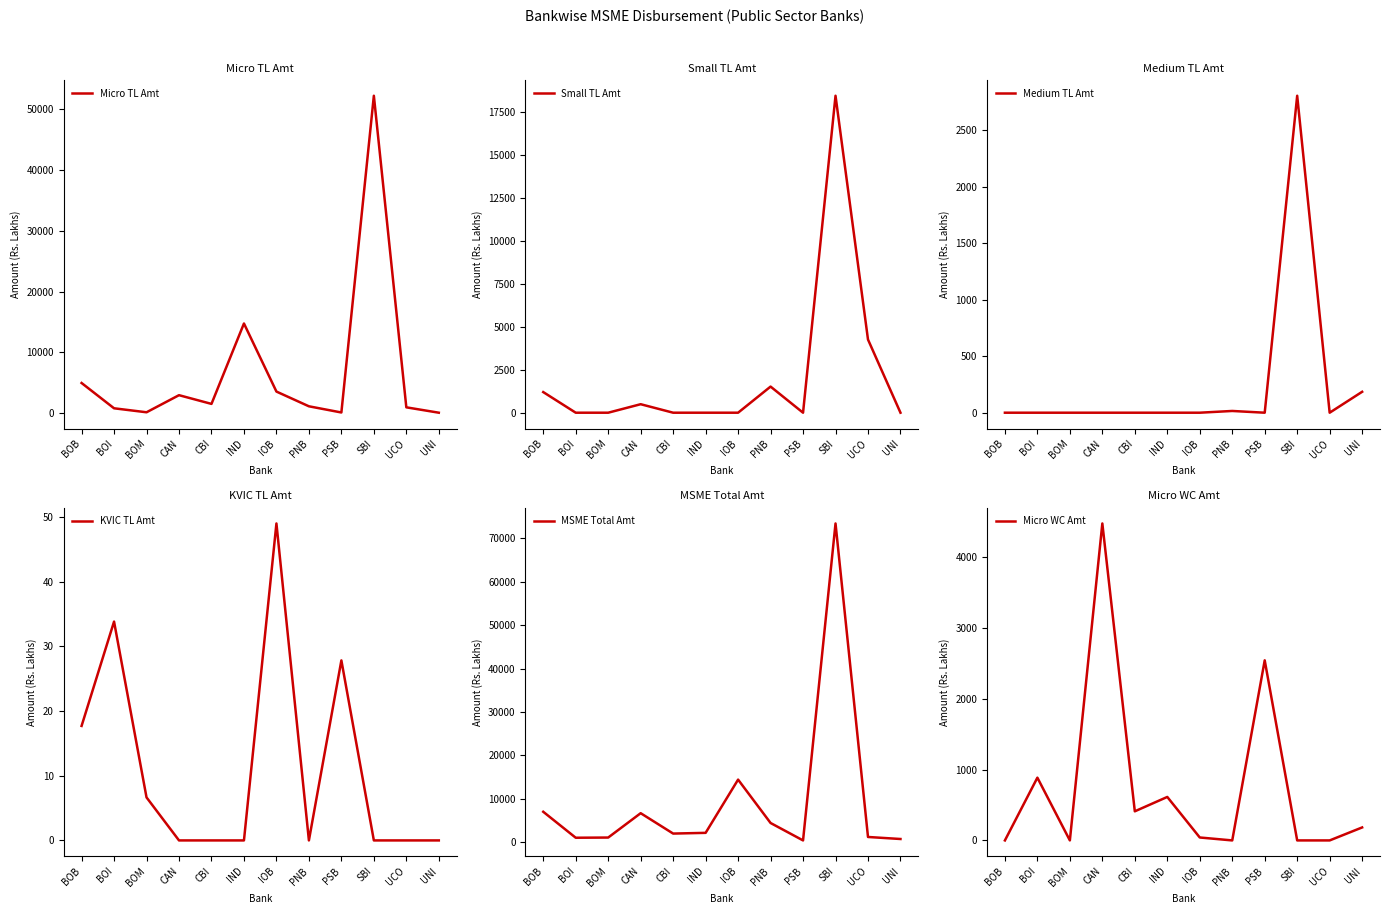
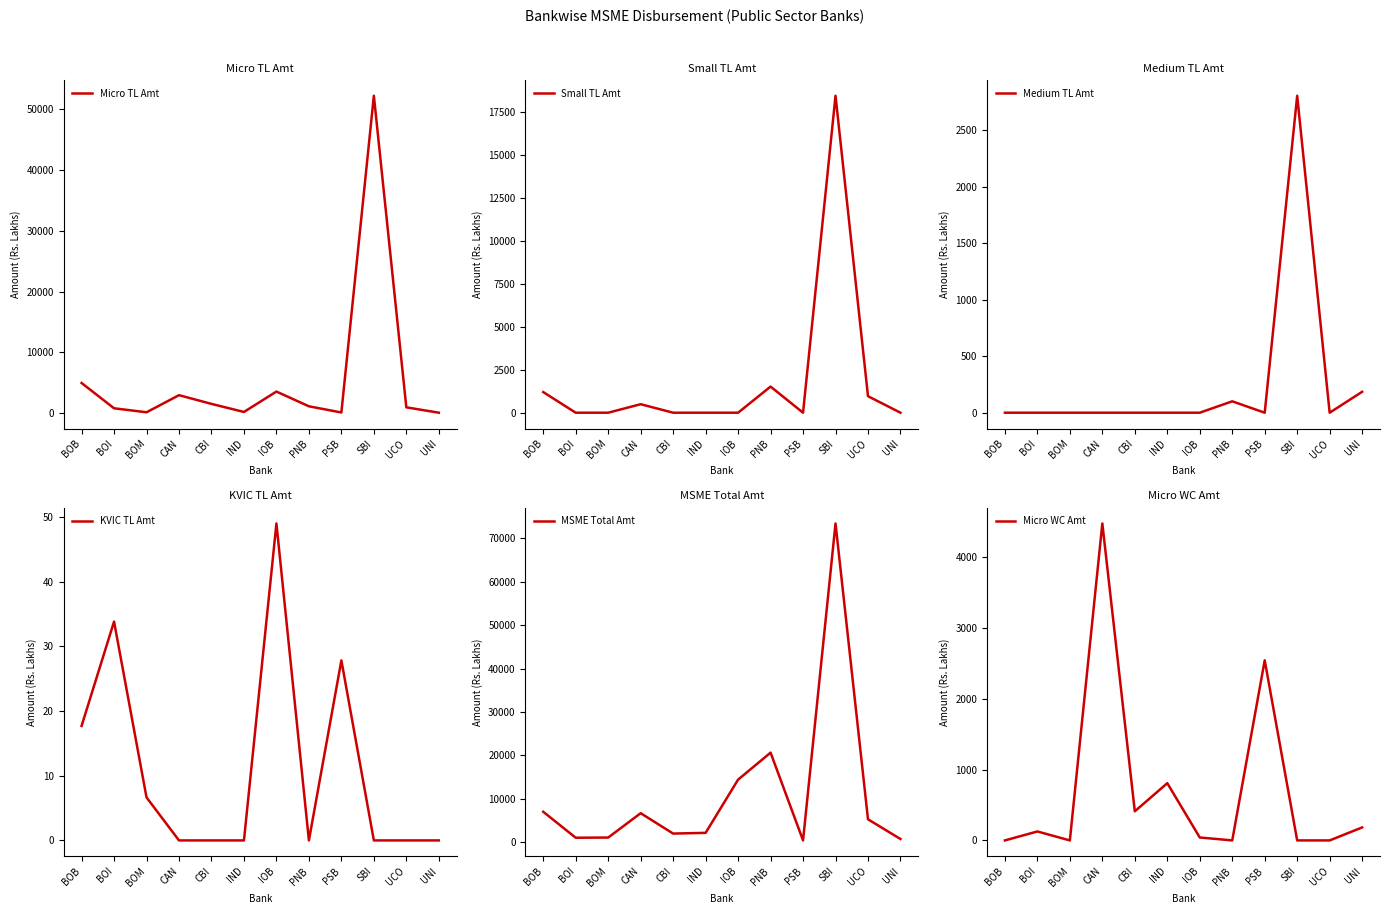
  {
    "Micro TL Amt": {
      "BOB": 5000,
      "BOI": 1000,
      "BOM": 0,
      "CAN": 3000,
      "CBI": 2000,
-     "IND": 15000,
+     "IND": 0,
      "IOB": 4000,
      "PNB": 1000,
      "PSB": 0,
      "SBI": 52000,
      "UCO": 1000,
      "UNI": 0
    },
    "Small TL Amt": {
      "BOB": 1200,
      "BOI": 0,
      "BOM": 0,
      "CAN": 500,
      "CBI": 0,
      "IND": 0,
      "IOB": 0,
      "PNB": 1500,
      "PSB": 0,
      "SBI": 18500,
-     "UCO": 4300,
+     "UCO": 1000,
      "UNI": 0
    },
    "Medium TL Amt": {
      "BOB": 0,
      "BOI": 0,
      "BOM": 0,
      "CAN": 0,
      "CBI": 0,
      "IND": 0,
      "IOB": 0,
-     "PNB": 20,
+     "PNB": 100,
      "PSB": 0,
      "SBI": 2810,
      "UCO": 0,
      "UNI": 190
    },
    "KVIC TL Amt": {
      "BOB": 18,
      "BOI": 34,
      "BOM": 7,
      "CAN": 0,
      "CBI": 0,
      "IND": 0,
      "IOB": 49,
      "PNB": 0,
      "PSB": 28,
      "SBI": 0,
      "UCO": 0,
      "UNI": 0
    },
    "MSME Total Amt": {
      "BOB": 7000,
      "BOI": 1000,
      "BOM": 1000,
      "CAN": 7000,
      "CBI": 2000,
      "IND": 2000,
      "IOB": 14000,
-     "PNB": 4000,
+     "PNB": 21000,
      "PSB": 0,
      "SBI": 73000,
-     "UCO": 1000,
+     "UCO": 5000,
      "UNI": 1000
    },
    "Micro WC Amt": {
      "BOB": 0,
-     "BOI": 900,
+     "BOI": 100,
      "BOM": 0,
      "CAN": 4500,
      "CBI": 400,
-     "IND": 600,
+     "IND": 800,
      "IOB": 0,
      "PNB": 0,
      "PSB": 2500,
      "SBI": 0,
      "UCO": 0,
      "UNI": 200
    }
  }
